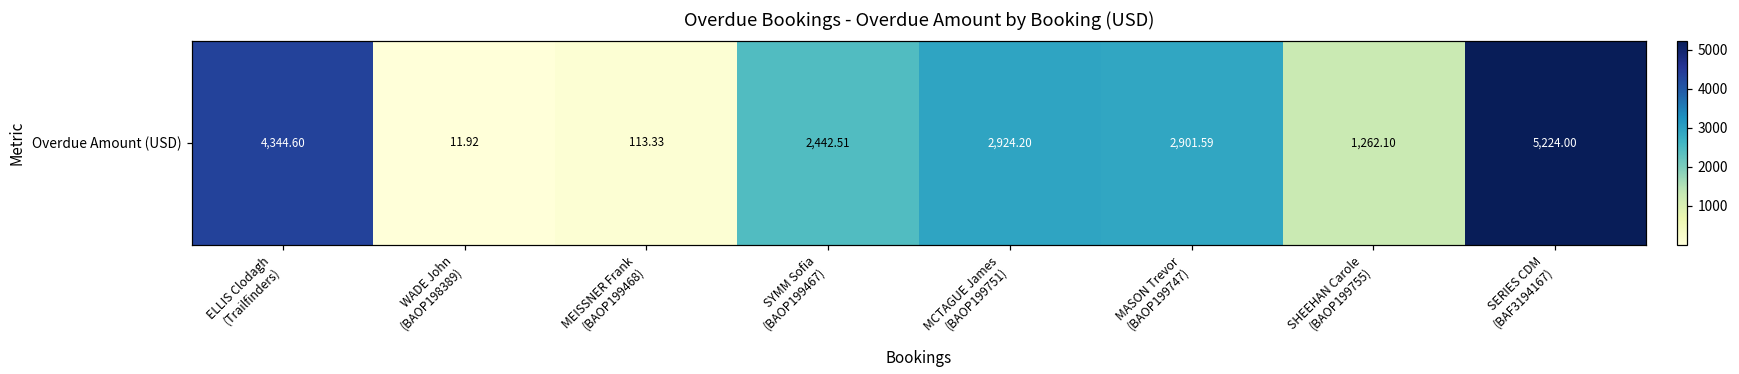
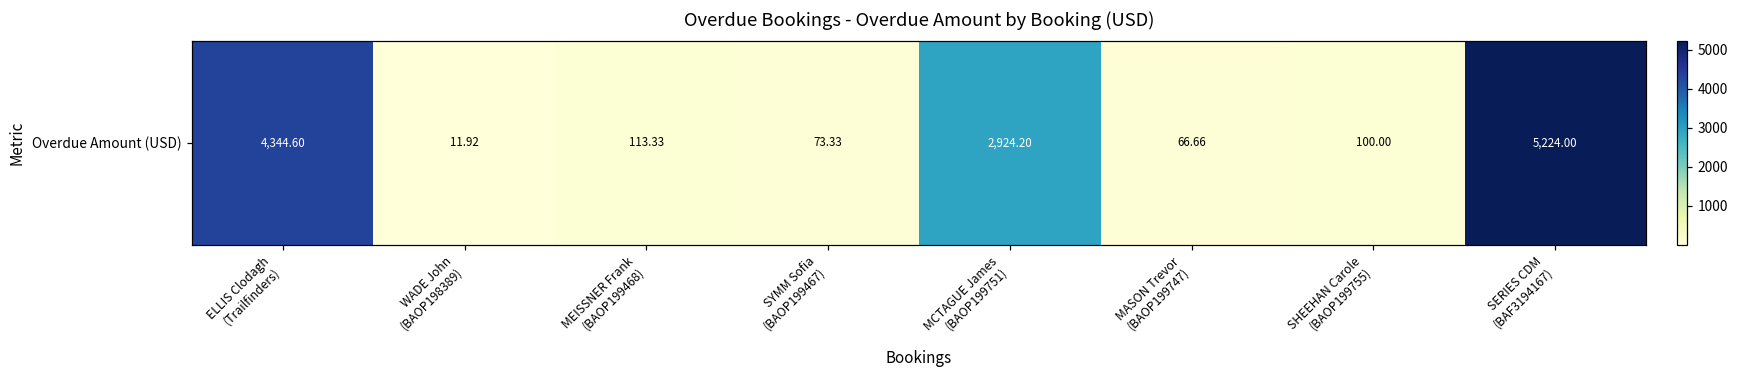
  {
    "Overdue Amount (USD)": {
      "ELLIS Clodagh (Trailfinders)": "4,344.60",
      "WADE John (BAOP198389)": "11.92",
      "MEISSNER Frank (BAOP199468)": "113.33",
-     "SYMM Sofia (BAOP199467)": "2,442.51",
+     "SYMM Sofia (BAOP199467)": "73.33",
      "MCTAGUE James (BAOP199751)": "2,924.20",
-     "MASON Trevor (BAOP199747)": "2,901.59",
-     "SHEEHAN Carole (BAOP199755)": "1,262.10",
+     "MASON Trevor (BAOP199747)": "66.66",
+     "SHEEHAN Carole (BAOP199755)": "100.00",
      "SERIES CDM (BAF3194167)": "5,224.00"
    }
  }
